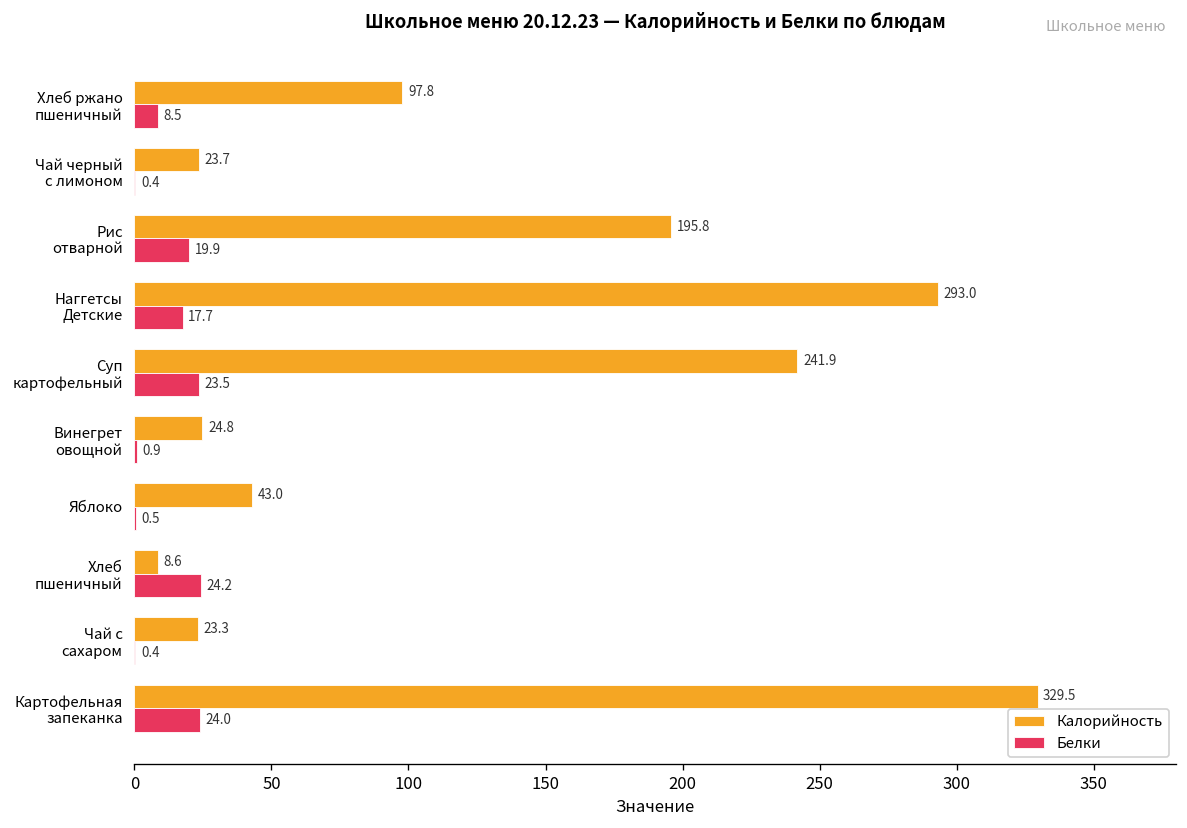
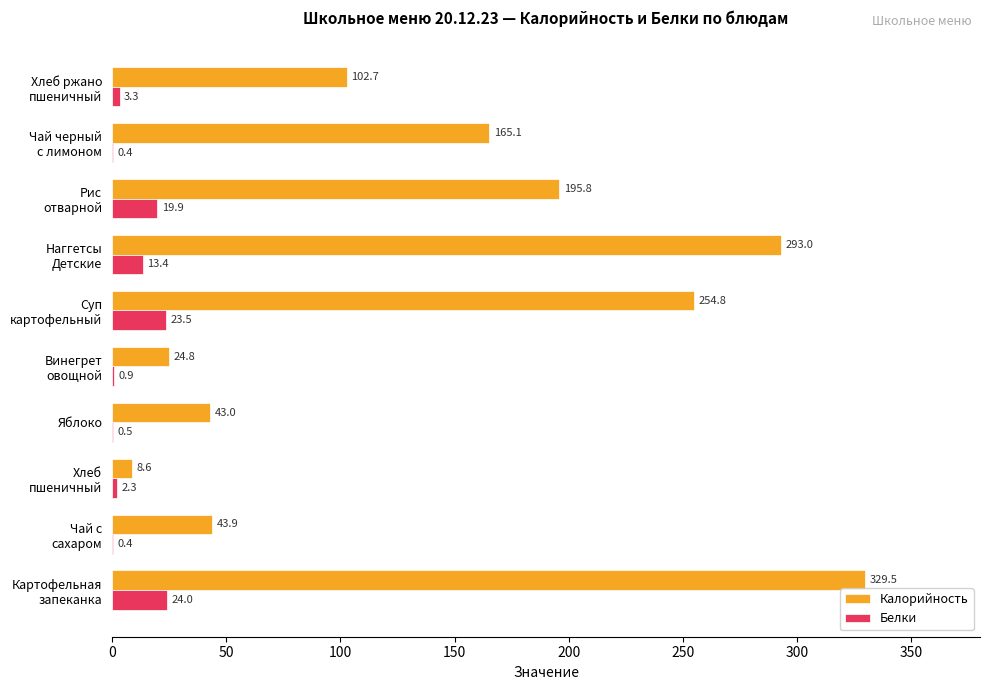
  {
    "Калорийность": {
-     "Хлеб ржано пшеничный": 97.8,
-     "Чай черный с лимоном": 23.7,
+     "Хлеб ржано пшеничный": 102.7,
+     "Чай черный с лимоном": 165.1,
      "Рис отварной": 195.8,
      "Наггетсы Детские": 293.0,
-     "Суп картофельный": 241.9,
+     "Суп картофельный": 254.8,
      "Винегрет овощной": 24.8,
      "Яблоко": 43.0,
      "Хлеб пшеничный": 8.6,
-     "Чай с сахаром": 23.3,
+     "Чай с сахаром": 43.9,
      "Картофельная запеканка": 329.5
    },
    "Белки": {
-     "Хлеб ржано пшеничный": 8.5,
+     "Хлеб ржано пшеничный": 3.3,
      "Чай черный с лимоном": 0.4,
      "Рис отварной": 19.9,
-     "Наггетсы Детские": 17.7,
+     "Наггетсы Детские": 13.4,
      "Суп картофельный": 23.5,
      "Винегрет овощной": 0.9,
      "Яблоко": 0.5,
-     "Хлеб пшеничный": 24.2,
+     "Хлеб пшеничный": 2.3,
      "Чай с сахаром": 0.4,
      "Картофельная запеканка": 24.0
    }
  }
